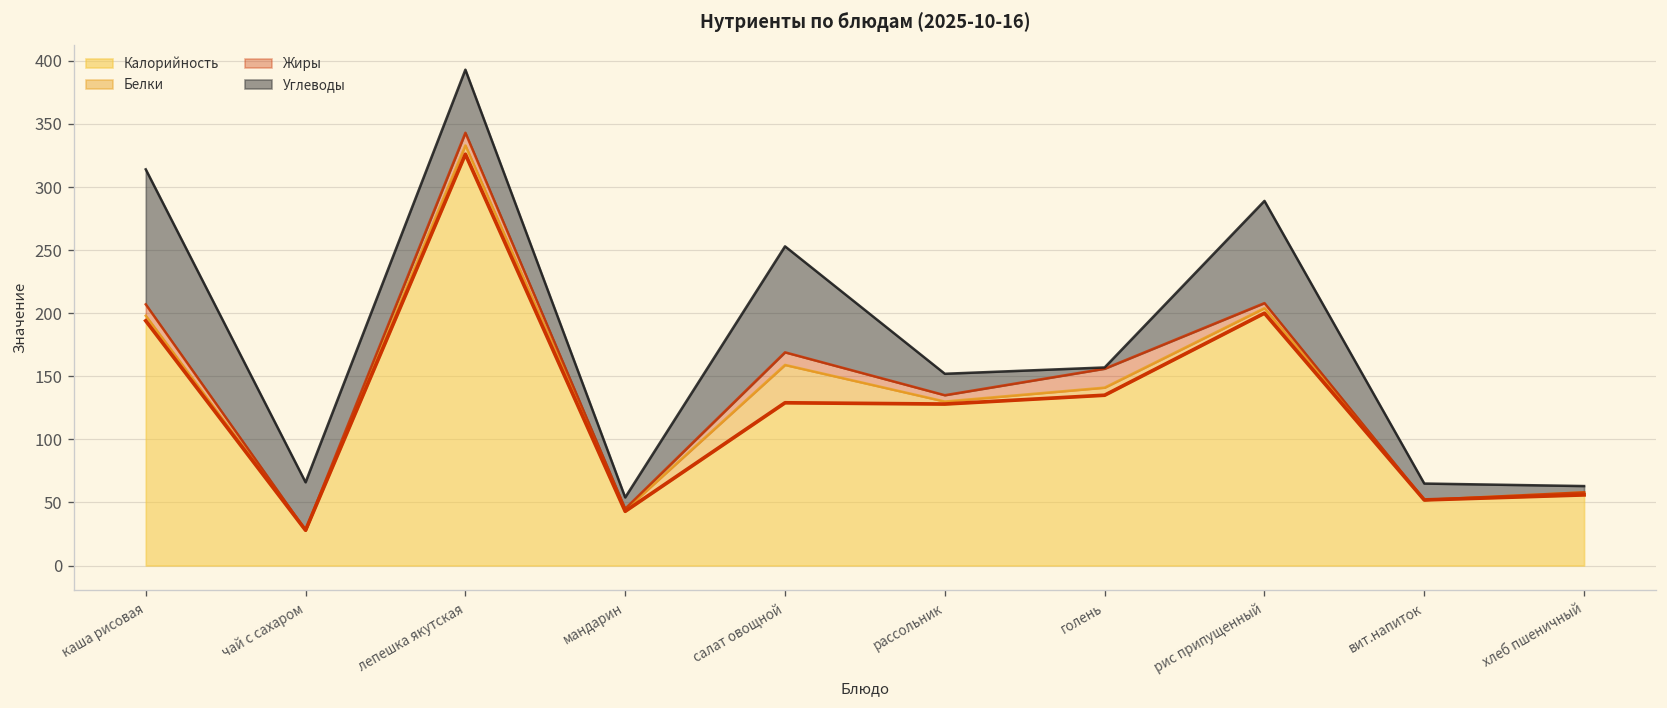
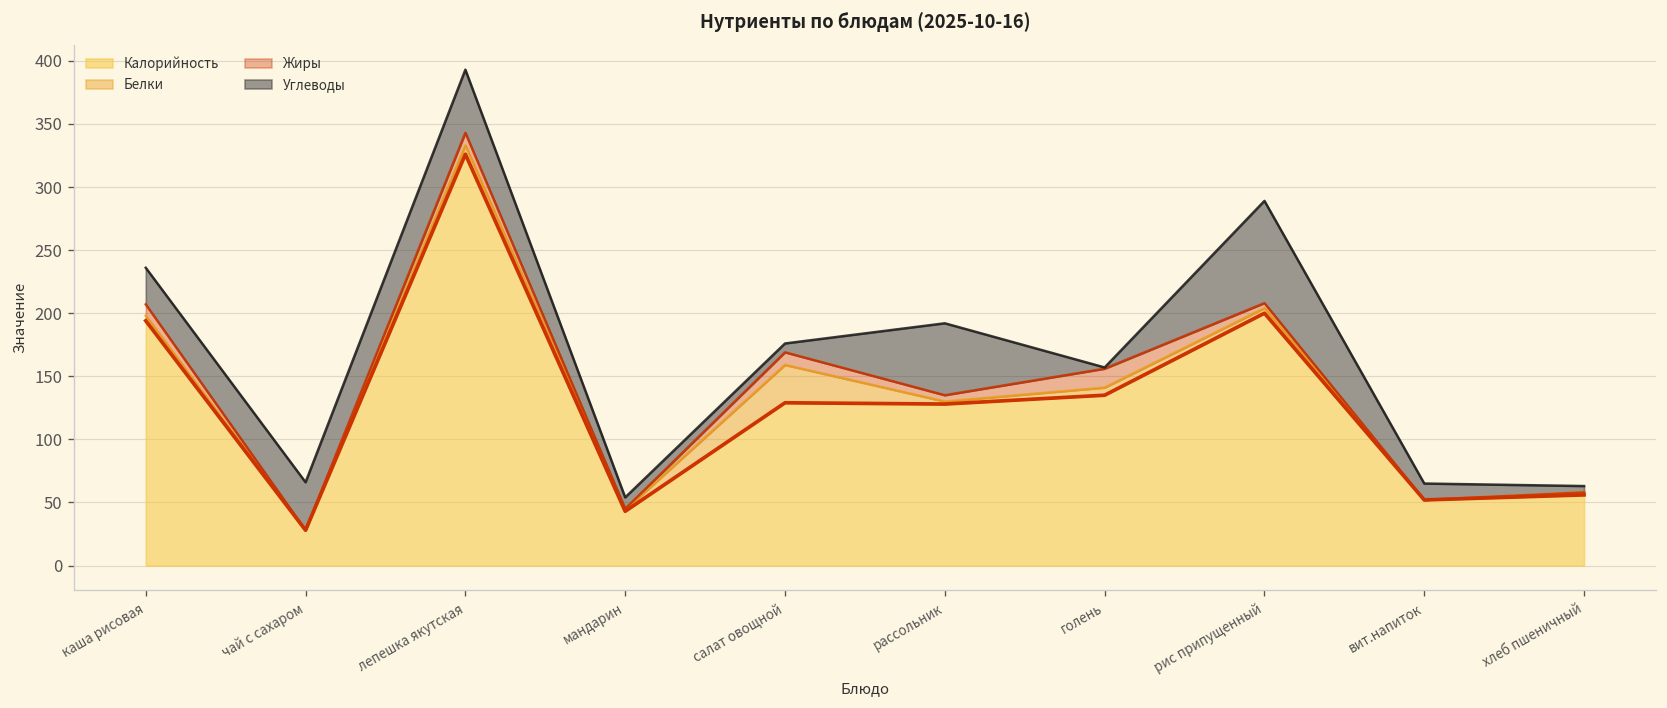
  {
    "Углеводы": {
-     "каша рисовая": 107,
+     "каша рисовая": 29,
      "чай с сахаром": 38,
      "лепешка якутская": 50,
      "мандарин": 9,
-     "салат овощной": 84,
-     "рассольник": 17,
+     "салат овощной": 7,
+     "рассольник": 57,
      "рис припущенный": 81,
      "вит.напиток": 13,
      "хлеб пшеничный": 5
    }
  }
